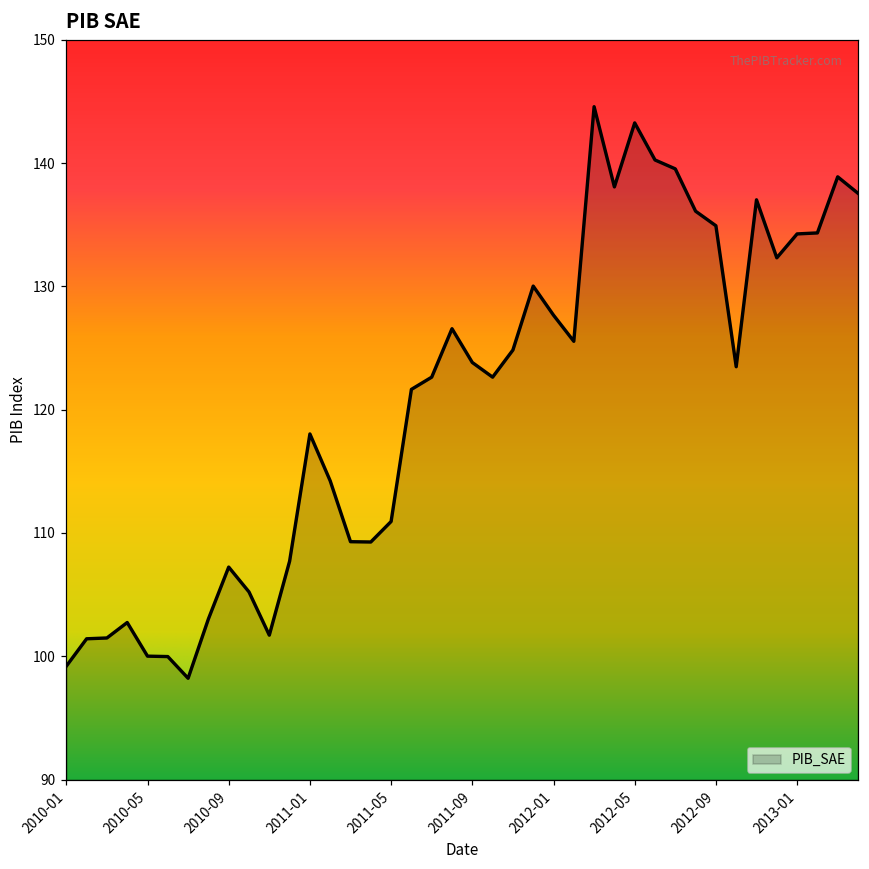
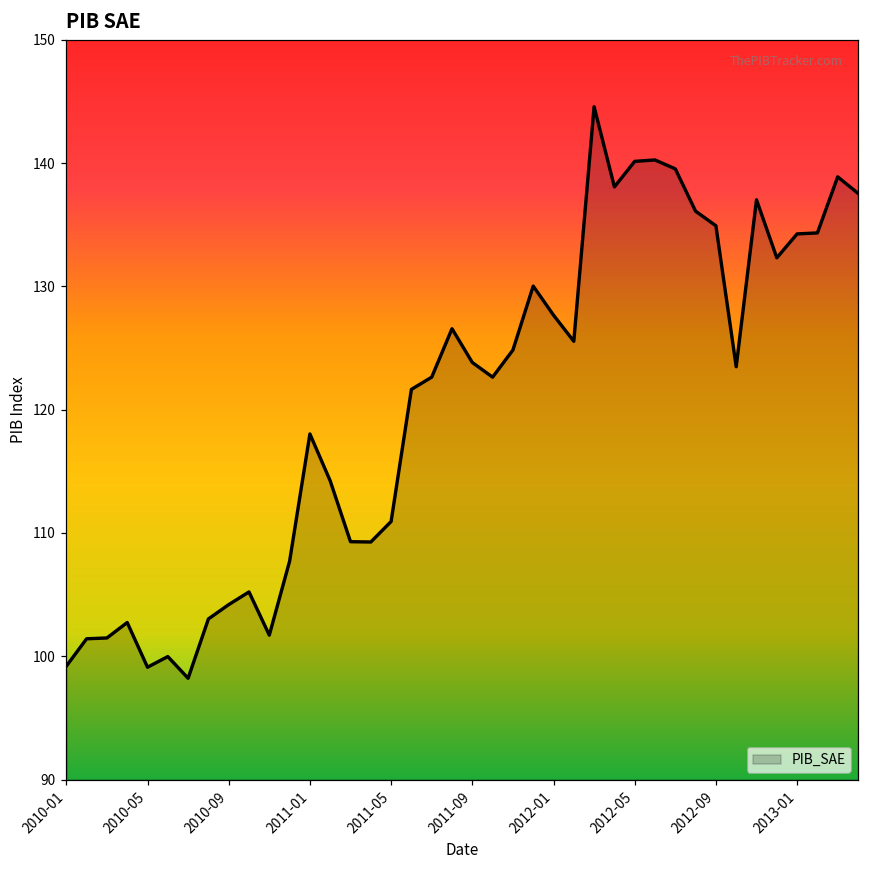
  {
    "2010-01": 99.2,
-   "2010-05": 100.0,
-   "2010-09": 107.2,
+   "2010-05": 99.1,
+   "2010-09": 104.2,
    "2011-01": 118.0,
    "2011-05": 110.9,
    "2011-09": 123.8,
    "2012-01": 127.7,
-   "2012-05": 143.3,
+   "2012-05": 140.1,
    "2012-09": 134.9,
    "2013-01": 134.3
  }
